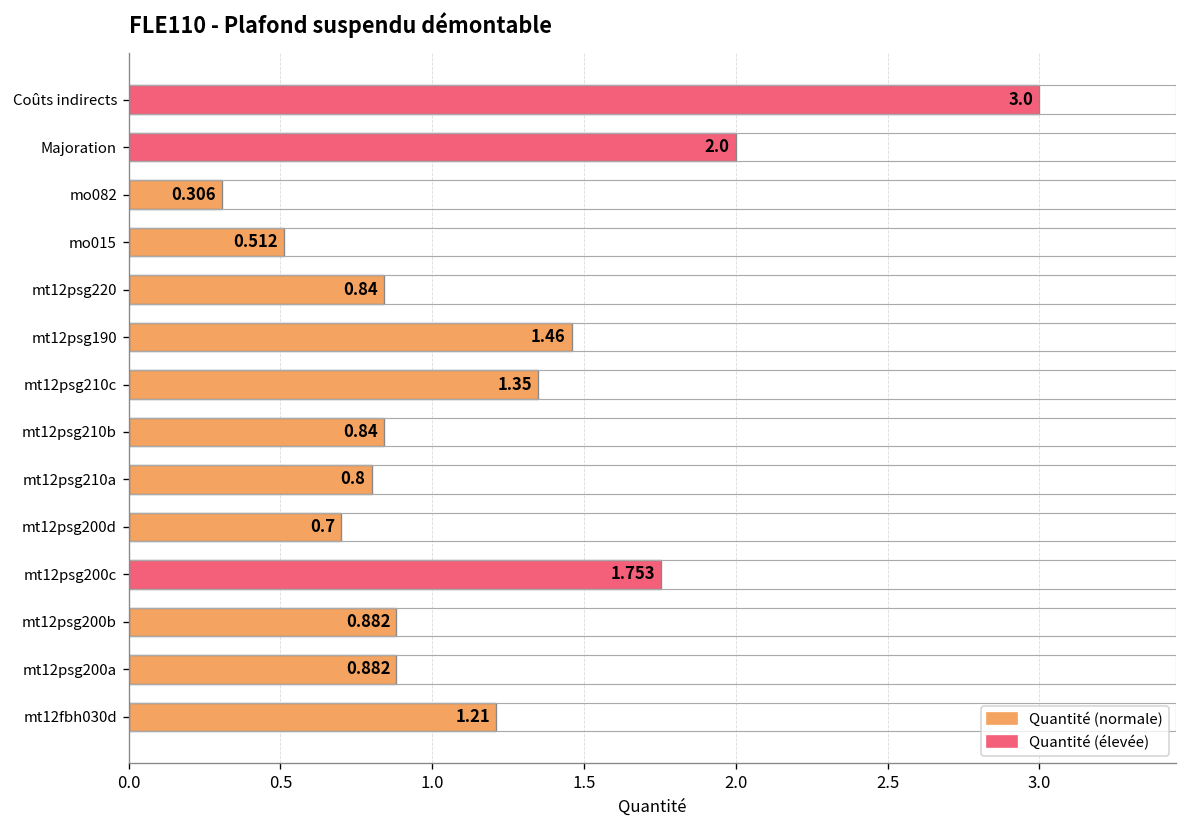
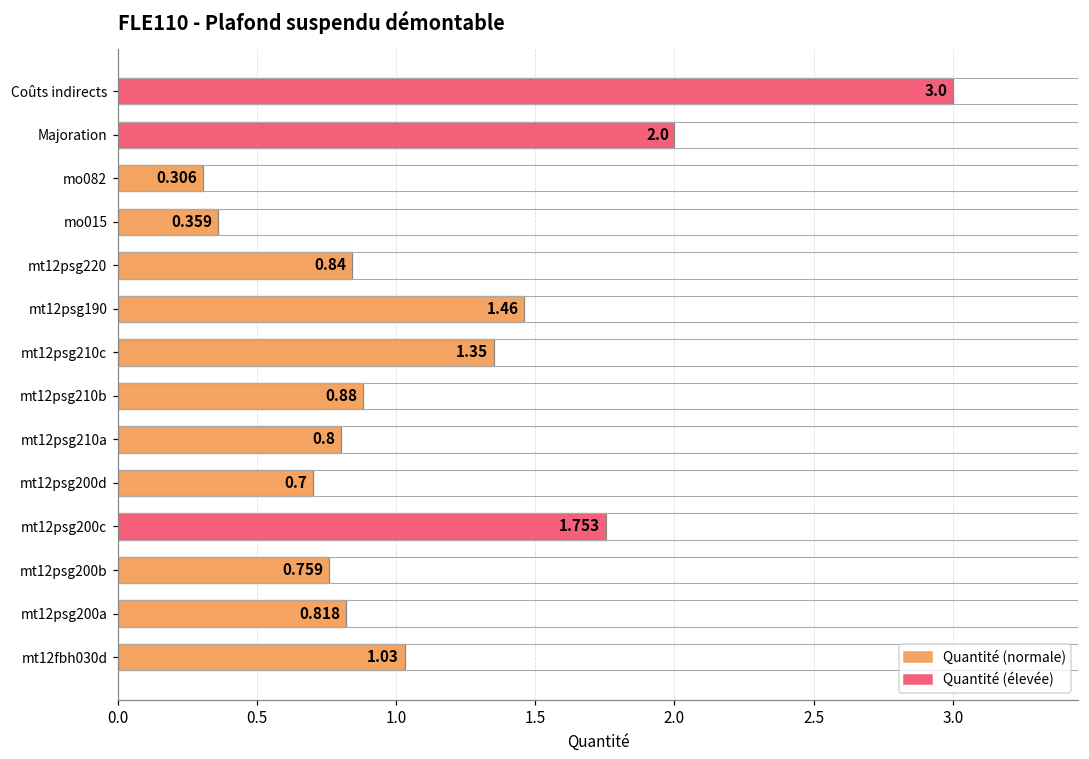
  {
    "Coûts indirects": 3.0,
    "Majoration": 2.0,
    "mo082": 0.306,
-   "mo015": 0.512,
+   "mo015": 0.359,
    "mt12psg220": 0.84,
    "mt12psg190": 1.46,
    "mt12psg210c": 1.35,
-   "mt12psg210b": 0.84,
+   "mt12psg210b": 0.88,
    "mt12psg210a": 0.8,
    "mt12psg200d": 0.7,
    "mt12psg200c": 1.753,
-   "mt12psg200b": 0.882,
-   "mt12psg200a": 0.882,
-   "mt12fbh030d": 1.21
+   "mt12psg200b": 0.759,
+   "mt12psg200a": 0.818,
+   "mt12fbh030d": 1.03
  }
